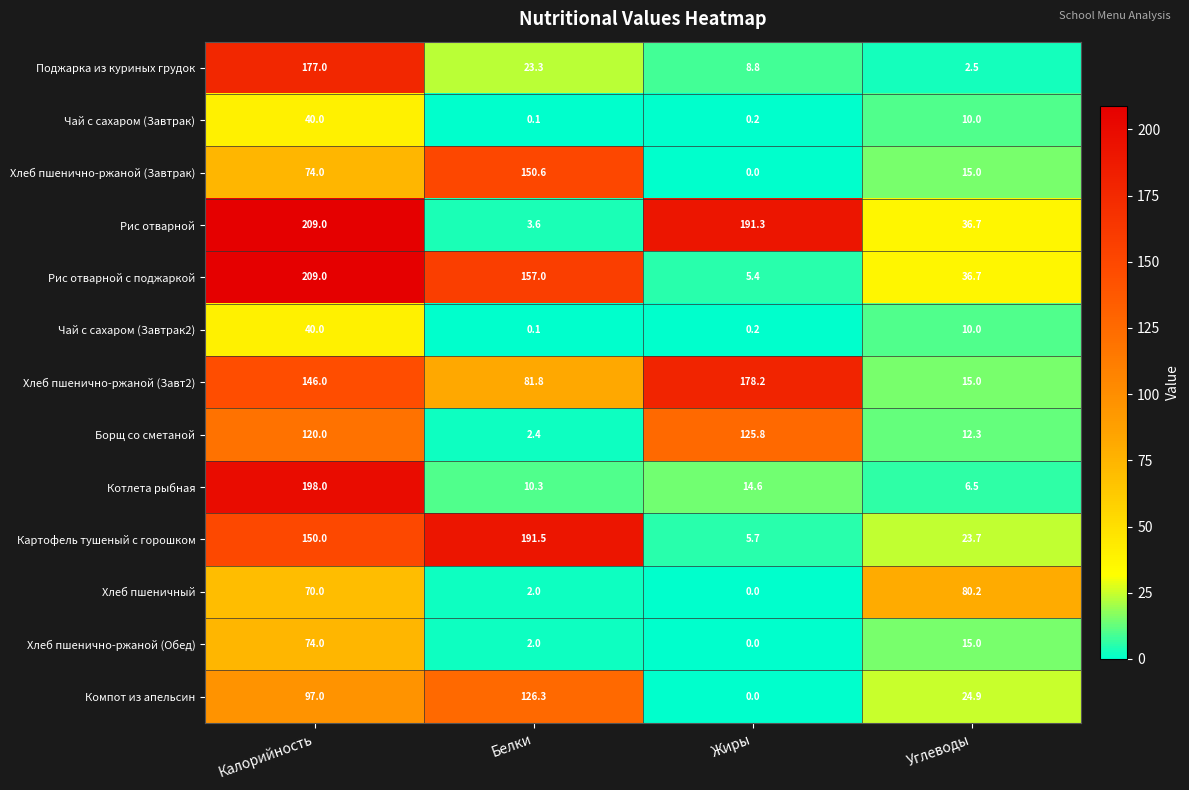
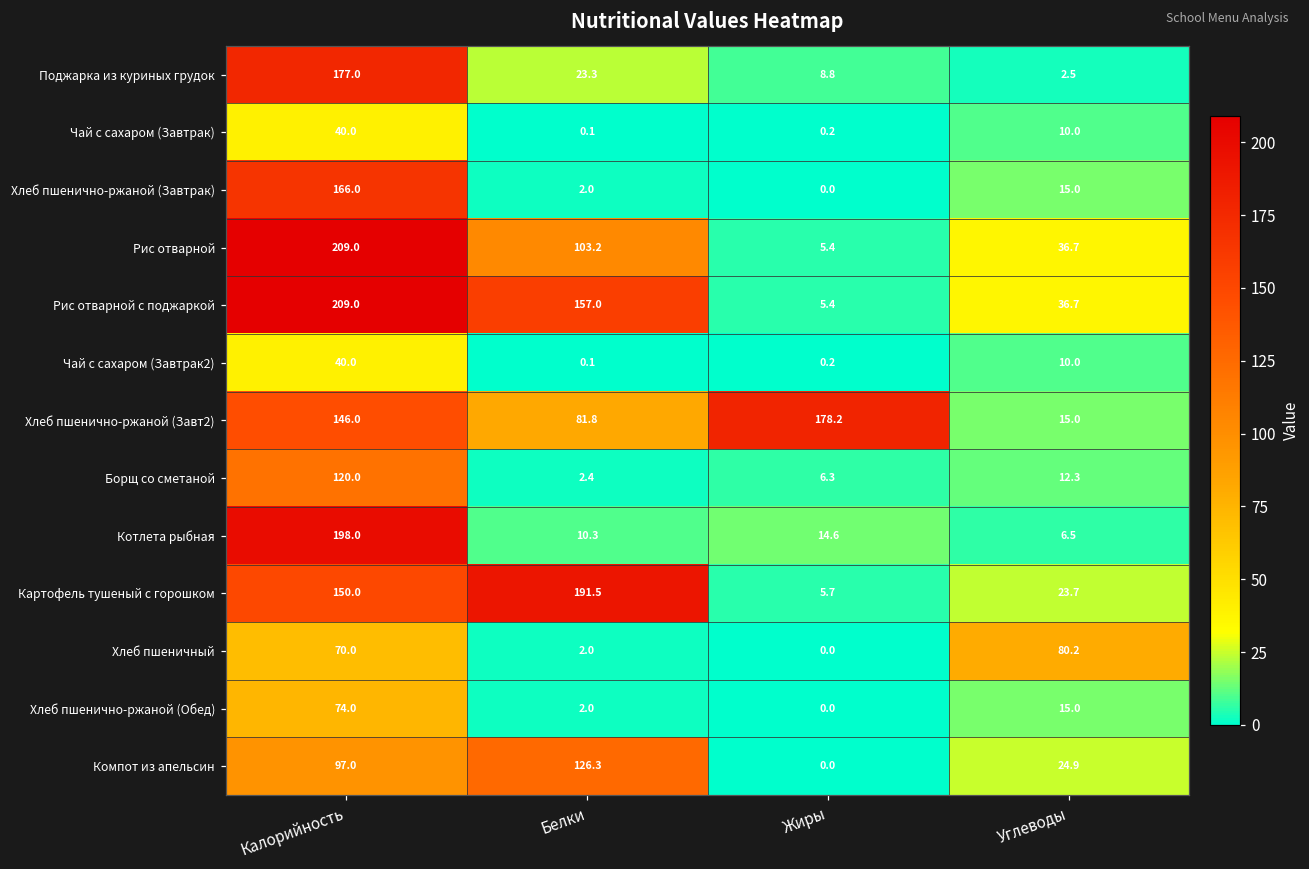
  {
    "Поджарка из куриных грудок": {
      "Калорийность": 177.0,
      "Белки": 23.3,
      "Жиры": 8.8,
      "Углеводы": 2.5
    },
    "Чай с сахаром (Завтрак)": {
      "Калорийность": 40.0,
      "Белки": 0.1,
      "Жиры": 0.2,
      "Углеводы": 10.0
    },
    "Хлеб пшенично-ржаной (Завтрак)": {
-     "Калорийность": 74.0,
-     "Белки": 150.6,
+     "Калорийность": 166.0,
+     "Белки": 2.0,
      "Жиры": 0.0,
      "Углеводы": 15.0
    },
    "Рис отварной": {
      "Калорийность": 209.0,
-     "Белки": 3.6,
-     "Жиры": 191.3,
+     "Белки": 103.2,
+     "Жиры": 5.4,
      "Углеводы": 36.7
    },
    "Рис отварной с поджаркой": {
      "Калорийность": 209.0,
      "Белки": 157.0,
      "Жиры": 5.4,
      "Углеводы": 36.7
    },
    "Чай с сахаром (Завтрак2)": {
      "Калорийность": 40.0,
      "Белки": 0.1,
      "Жиры": 0.2,
      "Углеводы": 10.0
    },
    "Хлеб пшенично-ржаной (Завт2)": {
      "Калорийность": 146.0,
      "Белки": 81.8,
      "Жиры": 178.2,
      "Углеводы": 15.0
    },
    "Борщ со сметаной": {
      "Калорийность": 120.0,
      "Белки": 2.4,
-     "Жиры": 125.8,
+     "Жиры": 6.3,
      "Углеводы": 12.3
    },
    "Котлета рыбная": {
      "Калорийность": 198.0,
      "Белки": 10.3,
      "Жиры": 14.6,
      "Углеводы": 6.5
    },
    "Картофель тушеный с горошком": {
      "Калорийность": 150.0,
      "Белки": 191.5,
      "Жиры": 5.7,
      "Углеводы": 23.7
    },
    "Хлеб пшеничный": {
      "Калорийность": 70.0,
      "Белки": 2.0,
      "Жиры": 0.0,
      "Углеводы": 80.2
    },
    "Хлеб пшенично-ржаной (Обед)": {
      "Калорийность": 74.0,
      "Белки": 2.0,
      "Жиры": 0.0,
      "Углеводы": 15.0
    },
    "Компот из апельсин": {
      "Калорийность": 97.0,
      "Белки": 126.3,
      "Жиры": 0.0,
      "Углеводы": 24.9
    }
  }
